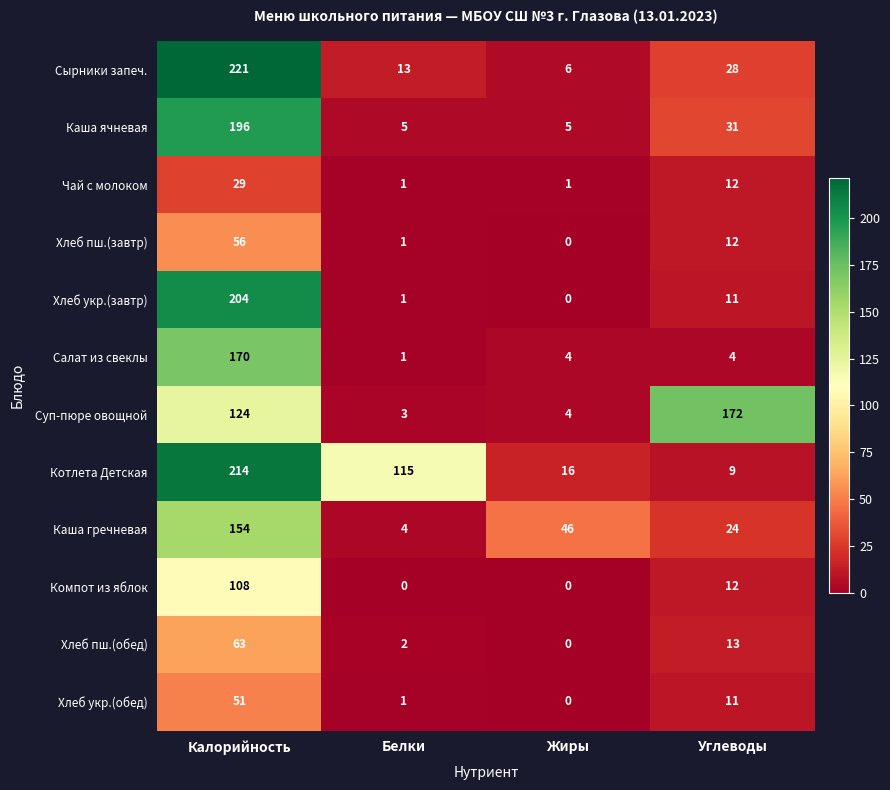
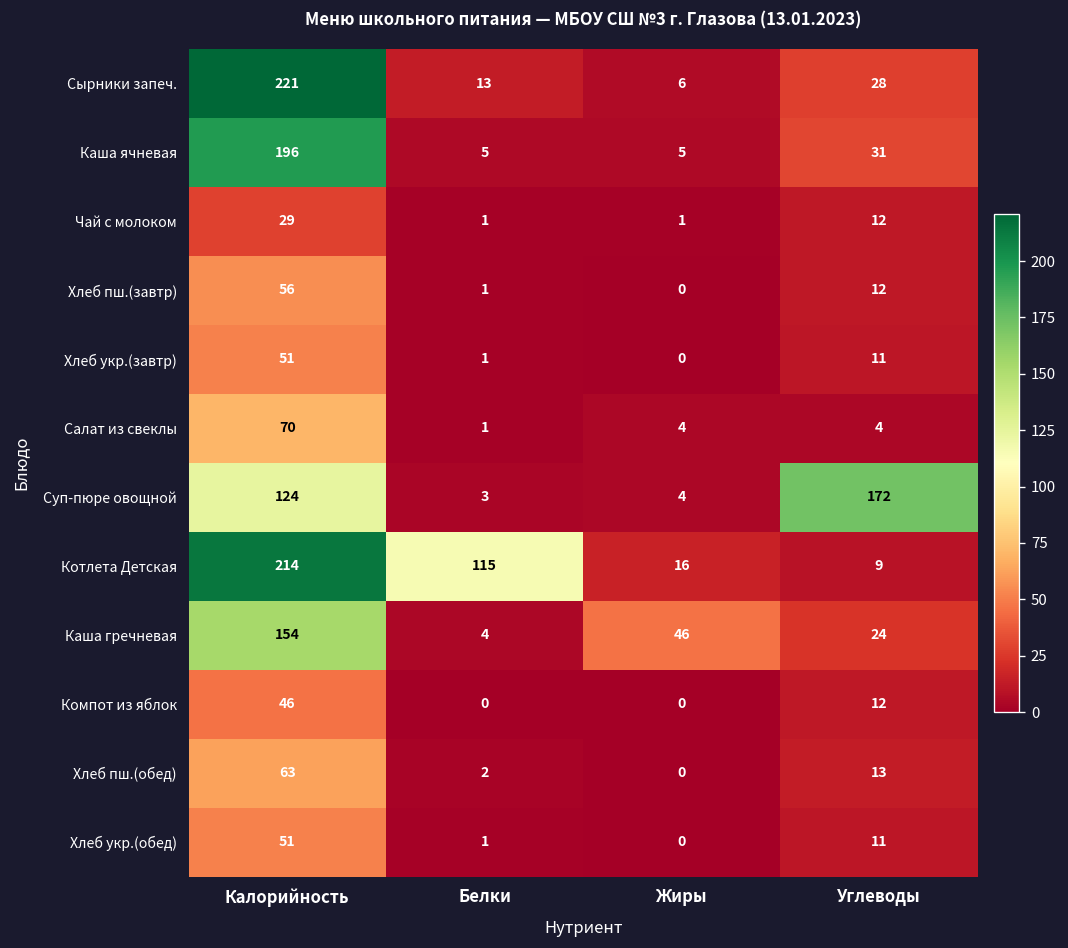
  {
    "Сырники запеч.": {
      "Калорийность": 221,
      "Белки": 13,
      "Жиры": 6,
      "Углеводы": 28
    },
    "Каша ячневая": {
      "Калорийность": 196,
      "Белки": 5,
      "Жиры": 5,
      "Углеводы": 31
    },
    "Чай с молоком": {
      "Калорийность": 29,
      "Белки": 1,
      "Жиры": 1,
      "Углеводы": 12
    },
    "Хлеб пш.(завтр)": {
      "Калорийность": 56,
      "Белки": 1,
      "Жиры": 0,
      "Углеводы": 12
    },
    "Хлеб укр.(завтр)": {
-     "Калорийность": 204,
+     "Калорийность": 51,
      "Белки": 1,
      "Жиры": 0,
      "Углеводы": 11
    },
    "Салат из свеклы": {
-     "Калорийность": 170,
+     "Калорийность": 70,
      "Белки": 1,
      "Жиры": 4,
      "Углеводы": 4
    },
    "Суп-пюре овощной": {
      "Калорийность": 124,
      "Белки": 3,
      "Жиры": 4,
      "Углеводы": 172
    },
    "Котлета Детская": {
      "Калорийность": 214,
      "Белки": 115,
      "Жиры": 16,
      "Углеводы": 9
    },
    "Каша гречневая": {
      "Калорийность": 154,
      "Белки": 4,
      "Жиры": 46,
      "Углеводы": 24
    },
    "Компот из яблок": {
-     "Калорийность": 108,
+     "Калорийность": 46,
      "Белки": 0,
      "Жиры": 0,
      "Углеводы": 12
    },
    "Хлеб пш.(обед)": {
      "Калорийность": 63,
      "Белки": 2,
      "Жиры": 0,
      "Углеводы": 13
    },
    "Хлеб укр.(обед)": {
      "Калорийность": 51,
      "Белки": 1,
      "Жиры": 0,
      "Углеводы": 11
    }
  }
